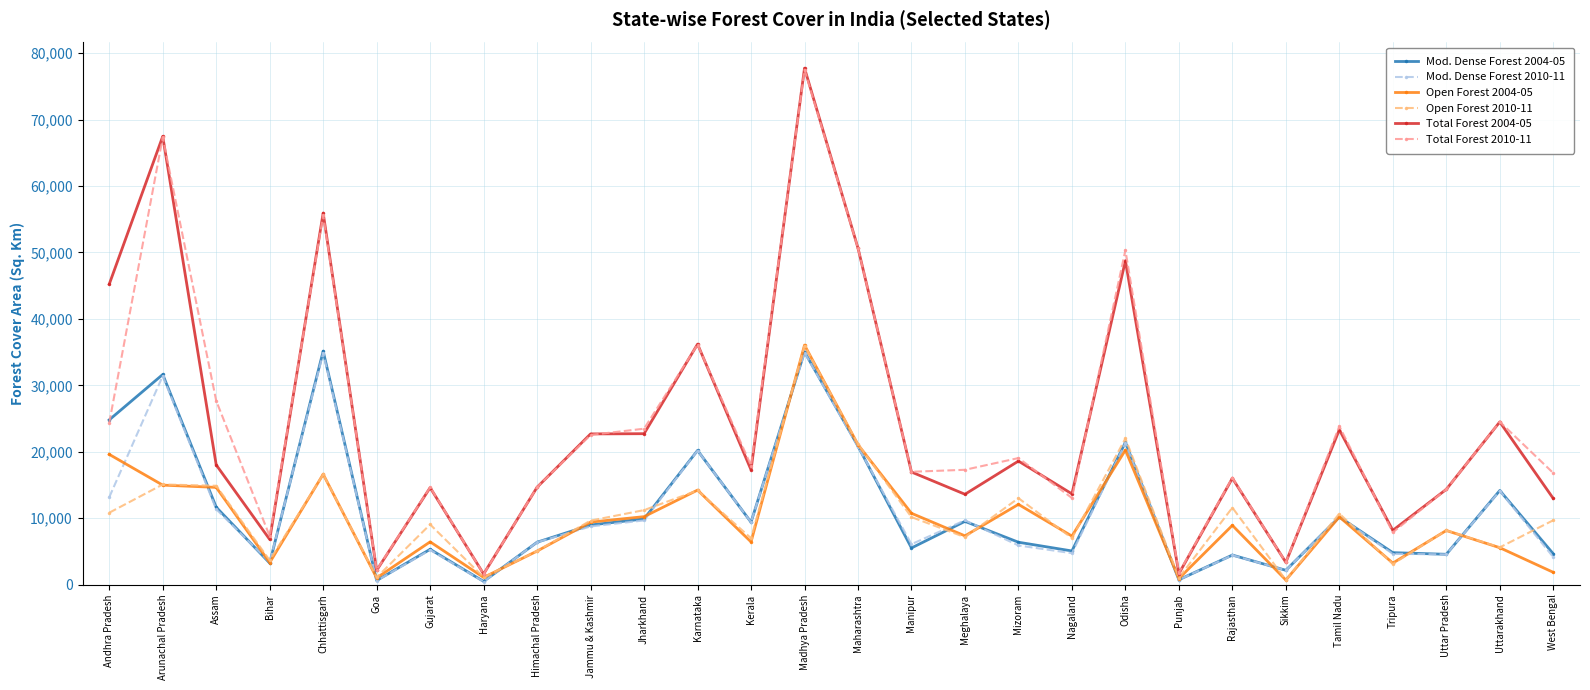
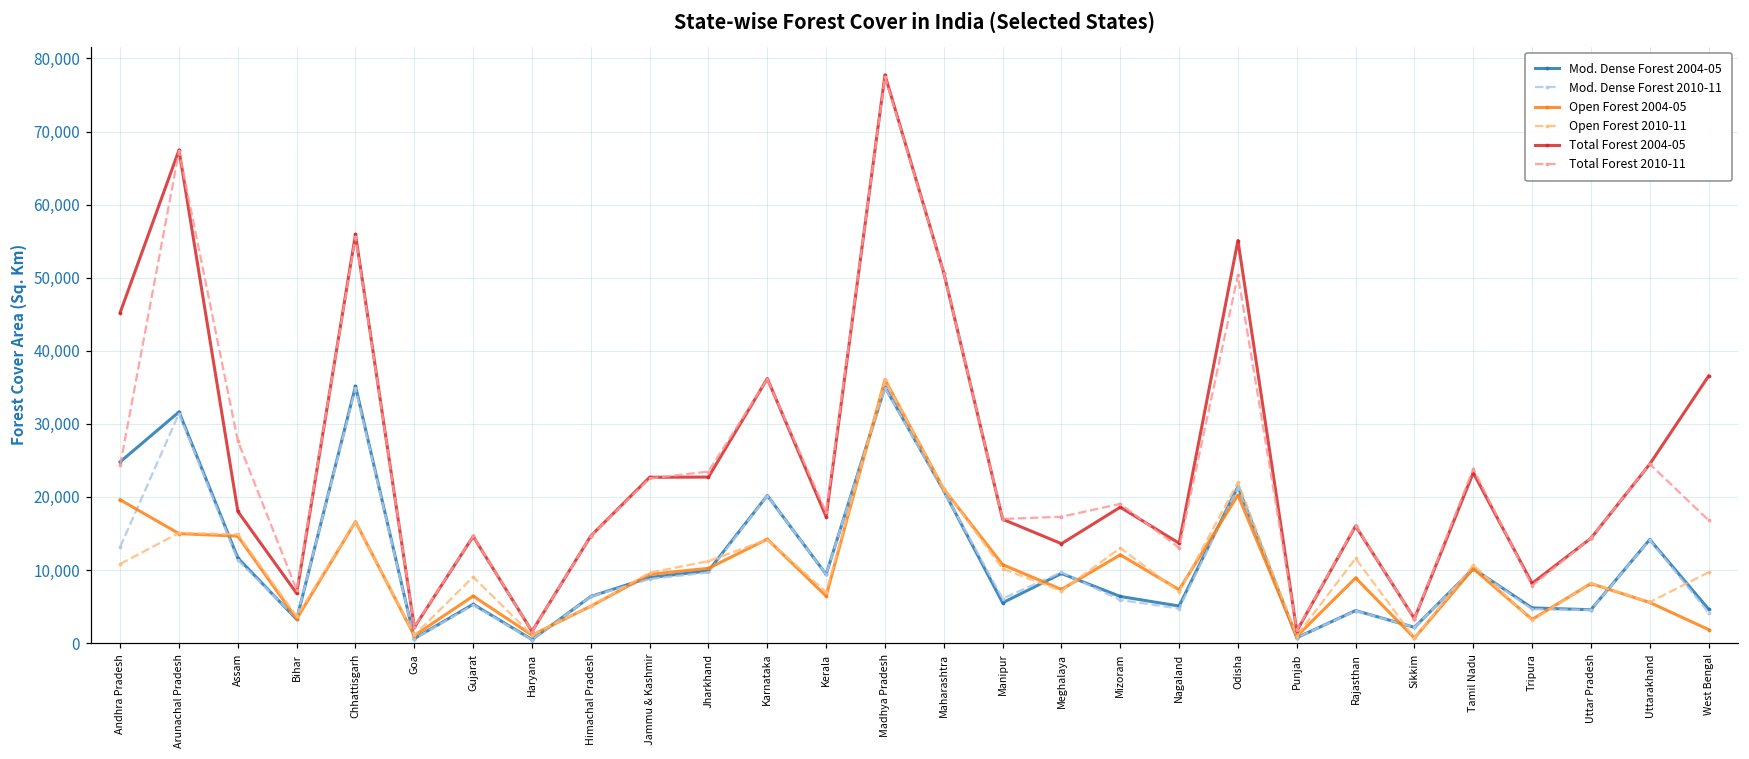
  {
    "Mod. Dense Forest 2004-05": {
      "Andhra Pradesh": "25,000",
      "Manipur": "6,000",
      "Mizoram": "6,000",
      "West Bengal": "5,000"
    },
    "Mod. Dense Forest 2010-11": {
      "Andhra Pradesh": "13,000",
      "Manipur": "6,000",
      "Mizoram": "6,000",
      "West Bengal": "4,000"
    },
    "Open Forest 2004-05": {
      "Andhra Pradesh": "20,000",
      "Gujarat": "6,000",
      "Kerala": "6,000",
      "Manipur": "11,000",
      "Mizoram": "12,000",
      "Odisha": "20,000",
      "Rajasthan": "9,000",
      "West Bengal": "2,000"
    },
    "Total Forest 2004-05": {
      "Andhra Pradesh": "45,000",
      "Assam": "18,000",
      "Bihar": "7,000",
      "Jharkhand": "23,000",
      "Kerala": "17,000",
      "Meghalaya": "14,000",
      "Mizoram": "19,000",
      "Nagaland": "14,000",
-     "Odisha": "49,000",
+     "Odisha": "55,000",
      "Tamil Nadu": "23,000",
-     "West Bengal": "13,000"
+     "West Bengal": "37,000"
    }
  }
